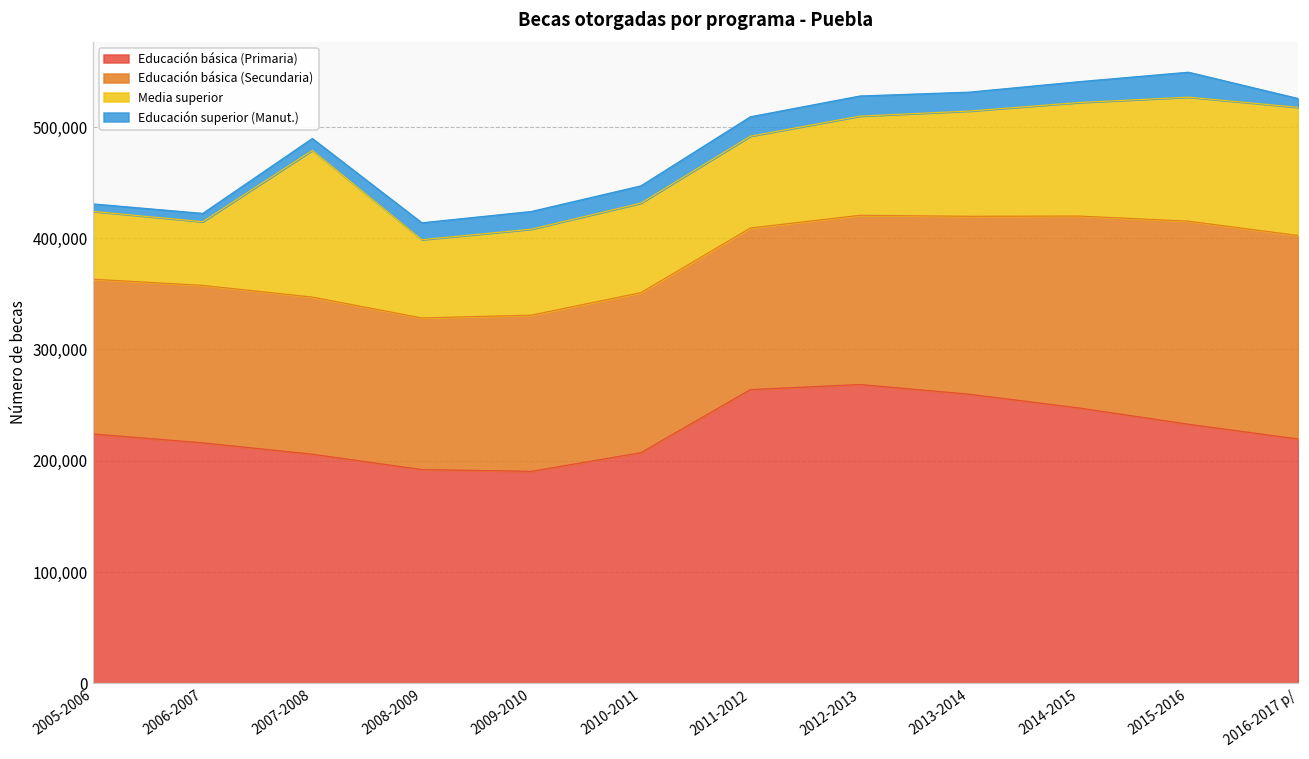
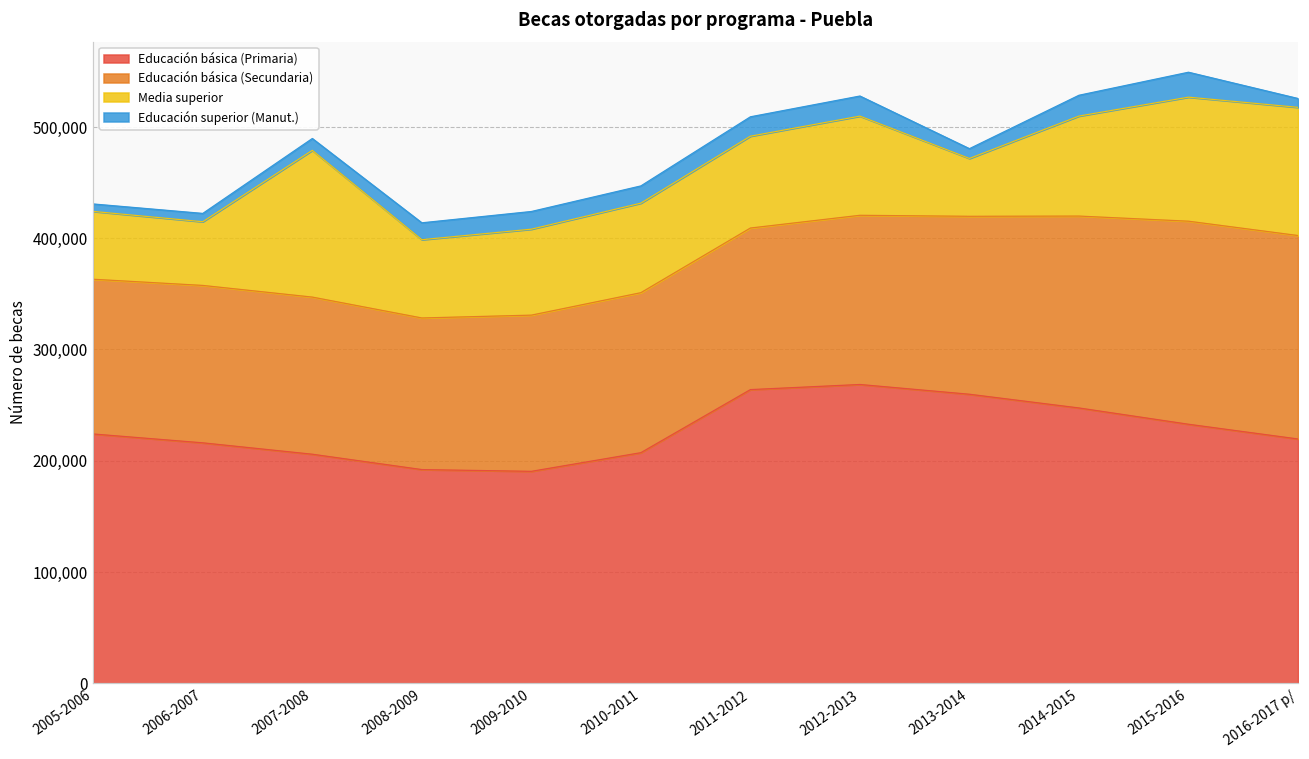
  {
    "Media superior": {
      "2005-2006": "61,000",
      "2006-2007": "57,000",
      "2007-2008": "132,000",
      "2008-2009": "70,000",
      "2009-2010": "77,000",
      "2010-2011": "80,000",
      "2011-2012": "83,000",
      "2012-2013": "89,000",
-     "2013-2014": "95,000",
-     "2014-2015": "102,000",
+     "2013-2014": "52,000",
+     "2014-2015": "90,000",
      "2015-2016": "112,000",
      "2016-2017 p/": "115,000"
    },
    "Educación superior (Manut.)": {
      "2005-2006": "7,000",
      "2006-2007": "7,000",
      "2007-2008": "11,000",
      "2008-2009": "15,000",
      "2009-2010": "16,000",
      "2010-2011": "15,000",
      "2011-2012": "17,000",
      "2012-2013": "18,000",
-     "2013-2014": "17,000",
+     "2013-2014": "9,000",
      "2014-2015": "19,000",
      "2015-2016": "22,000",
      "2016-2017 p/": "8,000"
    }
  }
